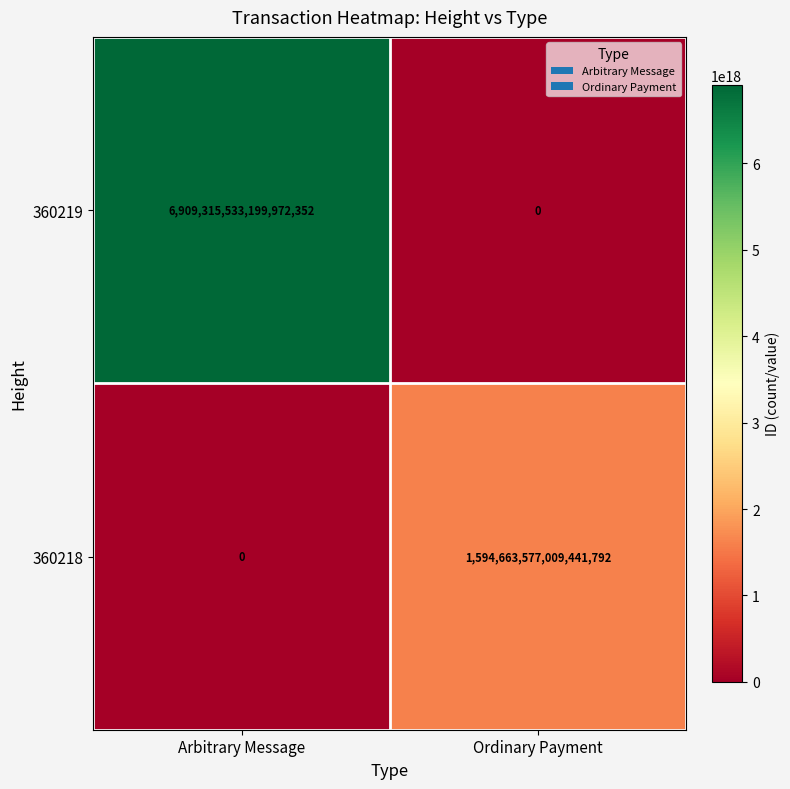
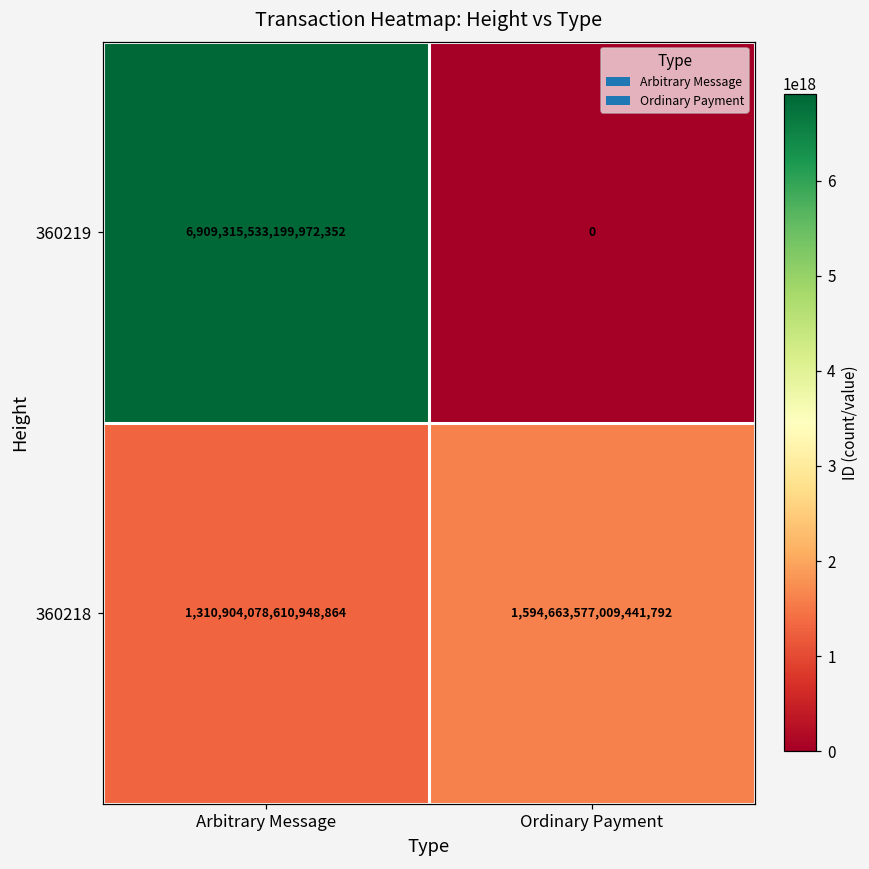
  {
    "360219": {
      "Arbitrary Message": "6,909,315,533,199,972,352",
      "Ordinary Payment": "0"
    },
    "360218": {
-     "Arbitrary Message": "0",
+     "Arbitrary Message": "1,310,904,078,610,948,864",
      "Ordinary Payment": "1,594,663,577,009,441,792"
    }
  }
